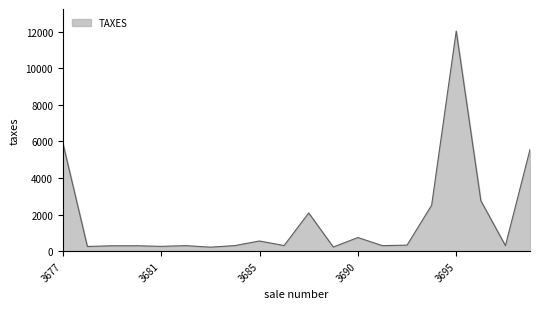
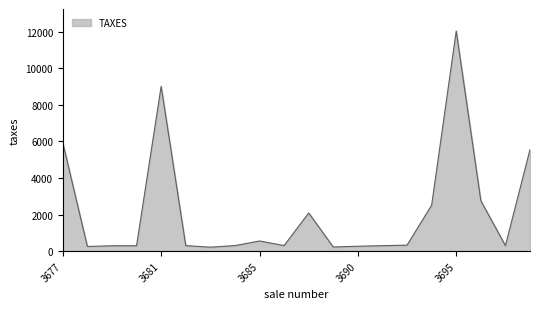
  {
    "3677": 5900,
-   "3681": 300,
+   "3681": 9000,
    "3685": 600,
-   "3690": 700,
+   "3690": 300,
    "3695": 12000
  }
